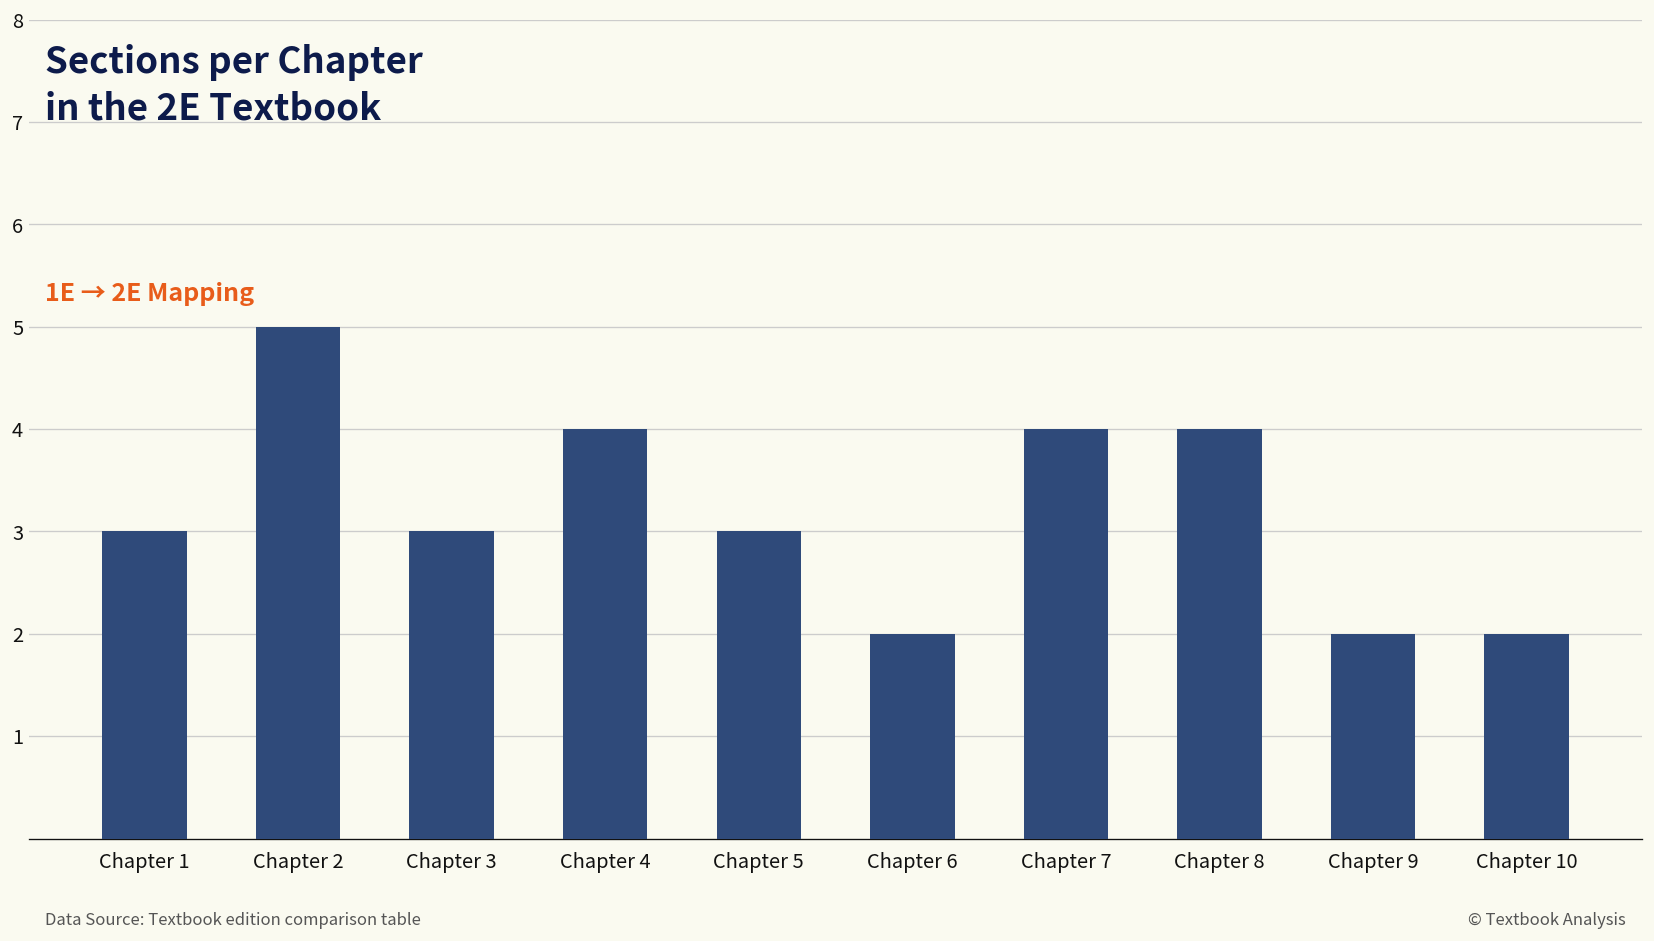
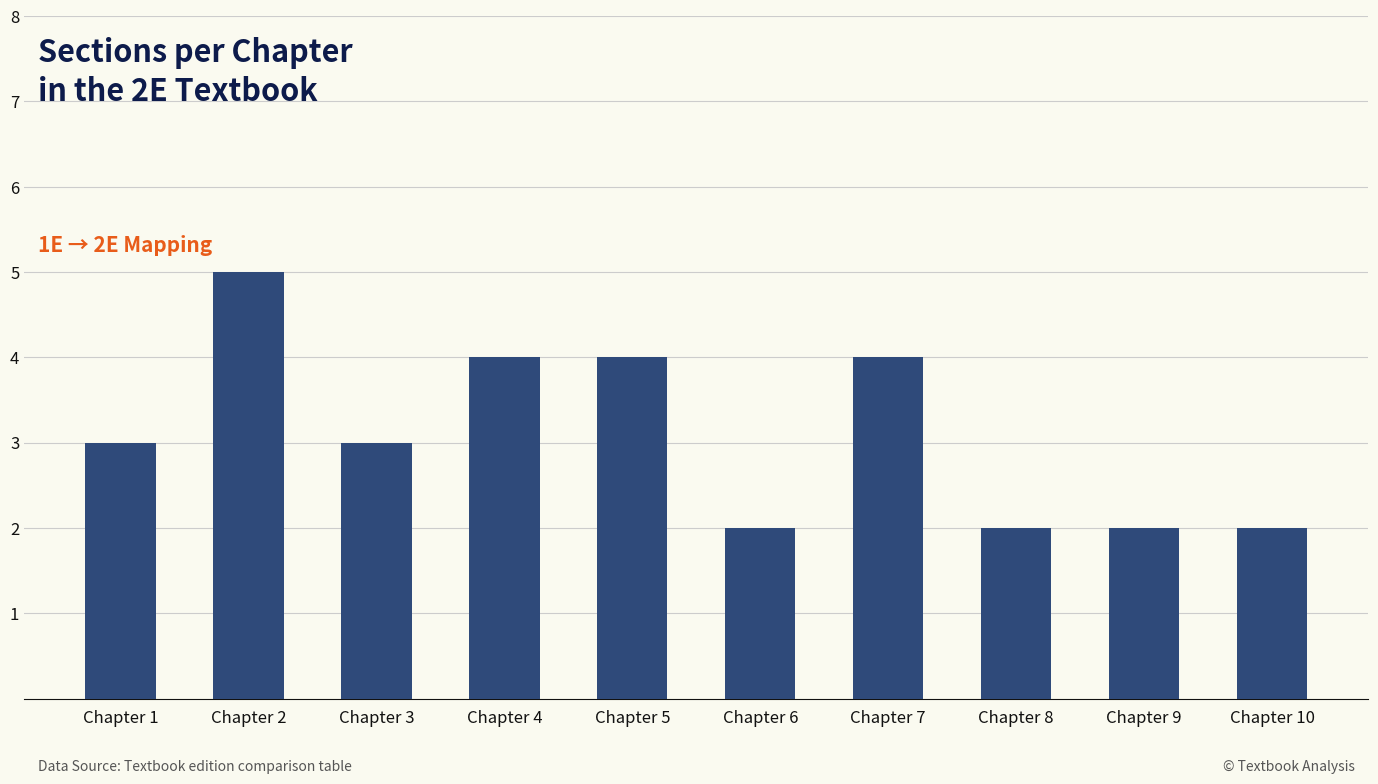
  {
    "Chapter 1": 3,
    "Chapter 2": 5,
    "Chapter 3": 3,
    "Chapter 4": 4,
-   "Chapter 5": 3,
+   "Chapter 5": 4,
    "Chapter 6": 2,
    "Chapter 7": 4,
-   "Chapter 8": 4,
+   "Chapter 8": 2,
    "Chapter 9": 2,
    "Chapter 10": 2
  }
